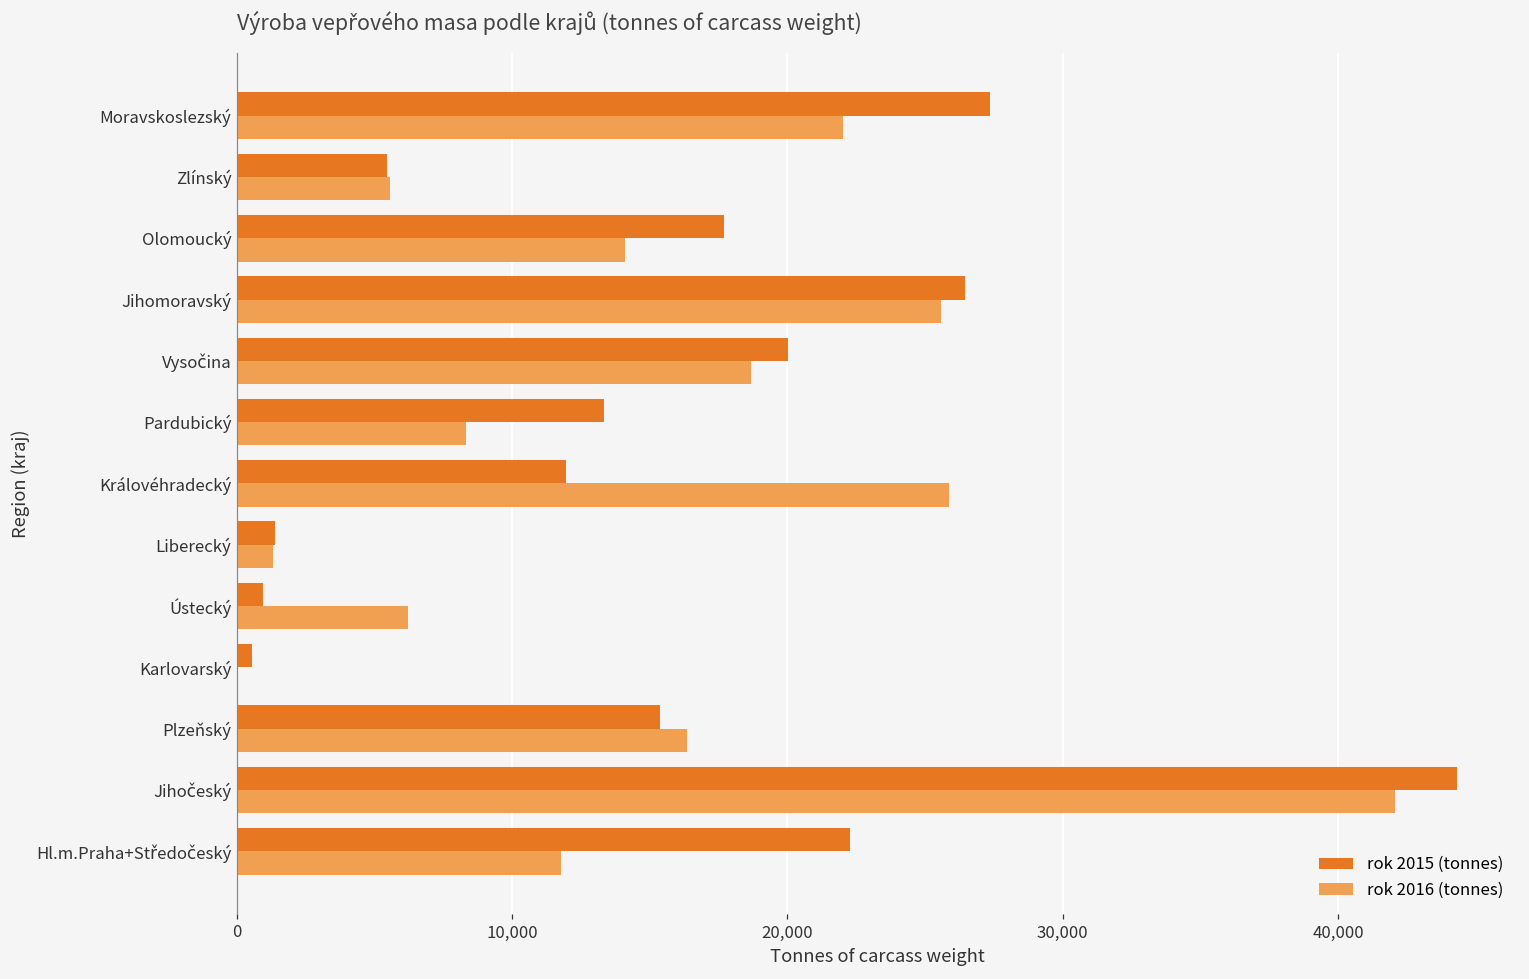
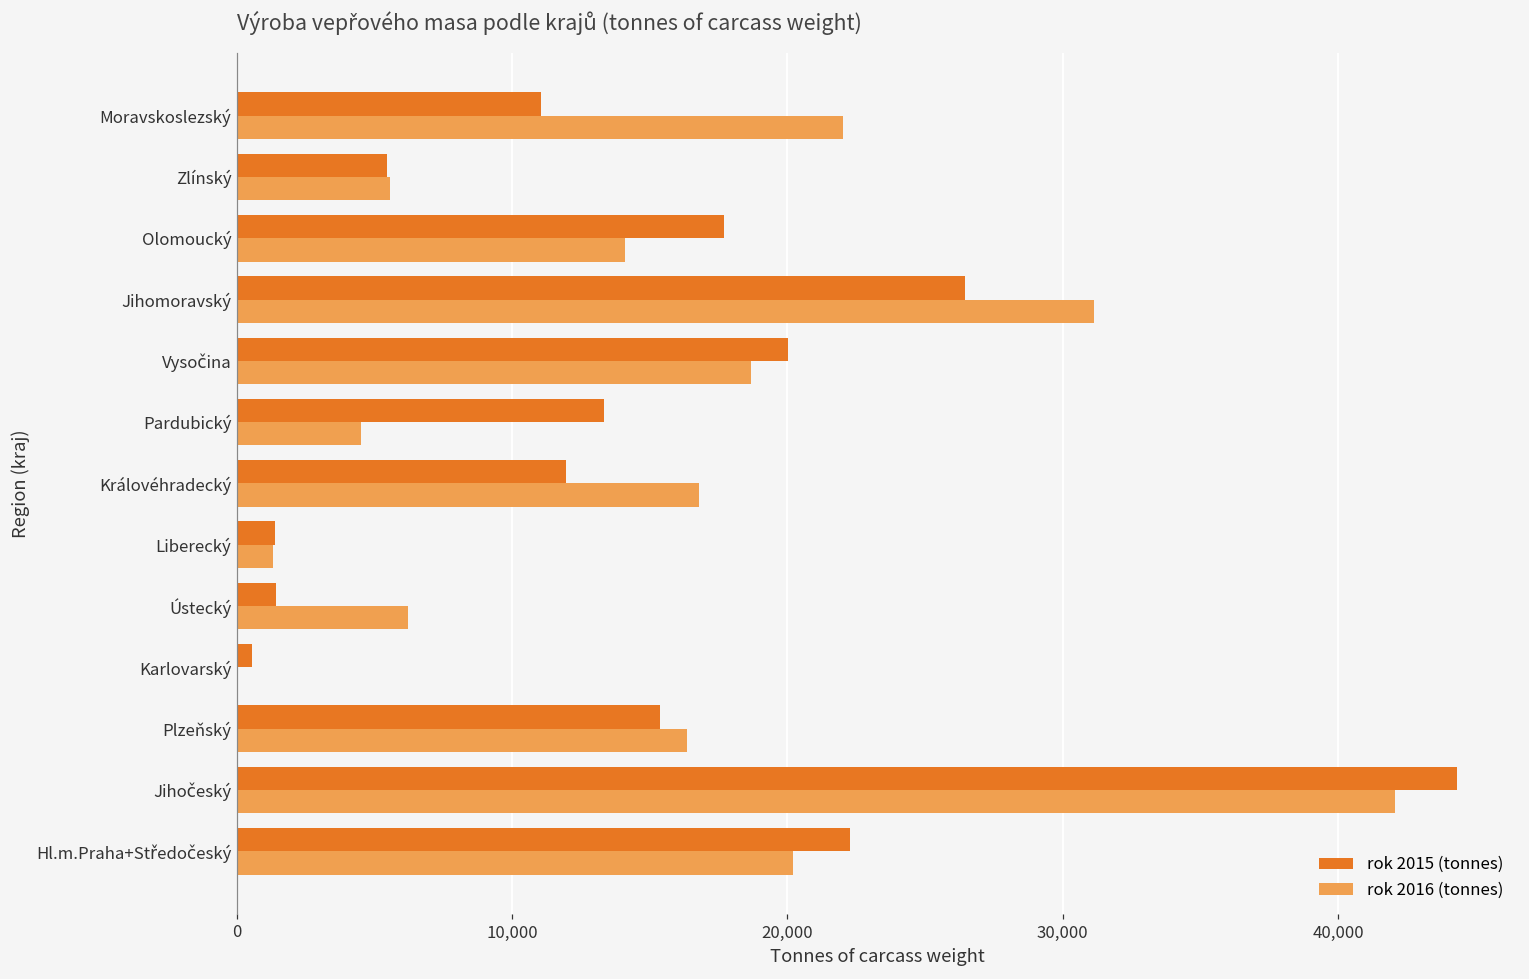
  {
    "rok 2015 (tonnes)": {
-     "Moravskoslezský": "27,400",
+     "Moravskoslezský": "11,100",
      "Zlínský": "5,500",
      "Olomoucký": "17,700",
      "Jihomoravský": "26,500",
      "Vysočina": "20,000",
      "Pardubický": "13,300",
      "Královéhradecký": "11,900",
      "Liberecký": "1,400",
-     "Ústecký": "1,000",
+     "Ústecký": "1,400",
      "Karlovarský": "600",
      "Plzeňský": "15,400",
      "Jihočeský": "44,300",
      "Hl.m.Praha+Středočeský": "22,300"
    },
    "rok 2016 (tonnes)": {
      "Moravskoslezský": "22,000",
      "Zlínský": "5,600",
      "Olomoucký": "14,100",
-     "Jihomoravský": "25,600",
+     "Jihomoravský": "31,100",
      "Vysočina": "18,700",
-     "Pardubický": "8,300",
-     "Královéhradecký": "25,900",
+     "Pardubický": "4,500",
+     "Královéhradecký": "16,800",
      "Liberecký": "1,300",
      "Ústecký": "6,200",
      "Plzeňský": "16,400",
      "Jihočeský": "42,100",
-     "Hl.m.Praha+Středočeský": "11,800"
+     "Hl.m.Praha+Středočeský": "20,200"
    }
  }
